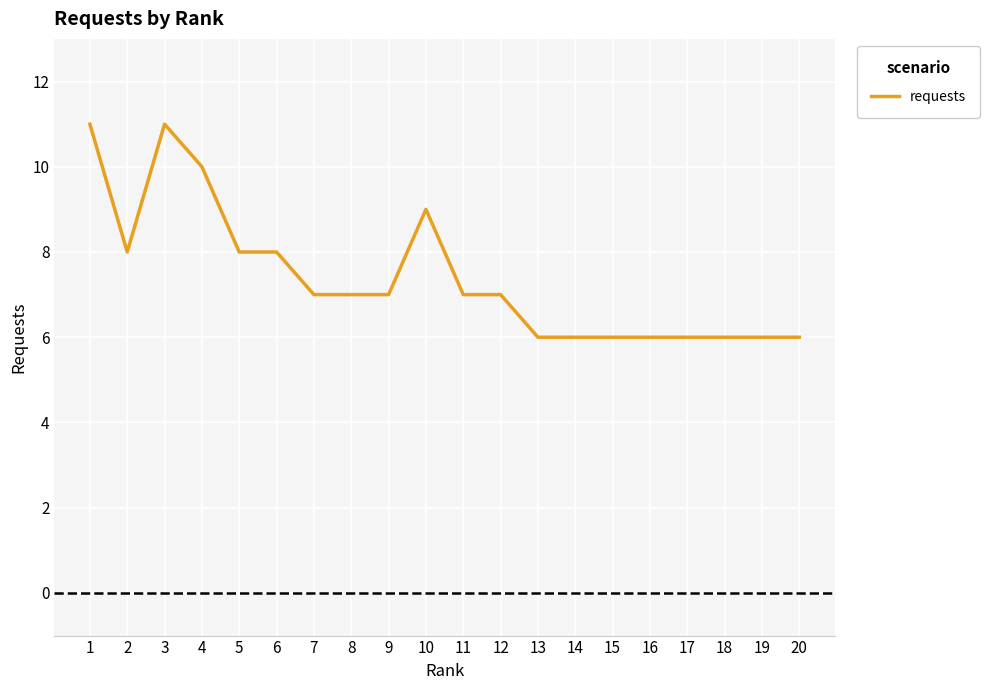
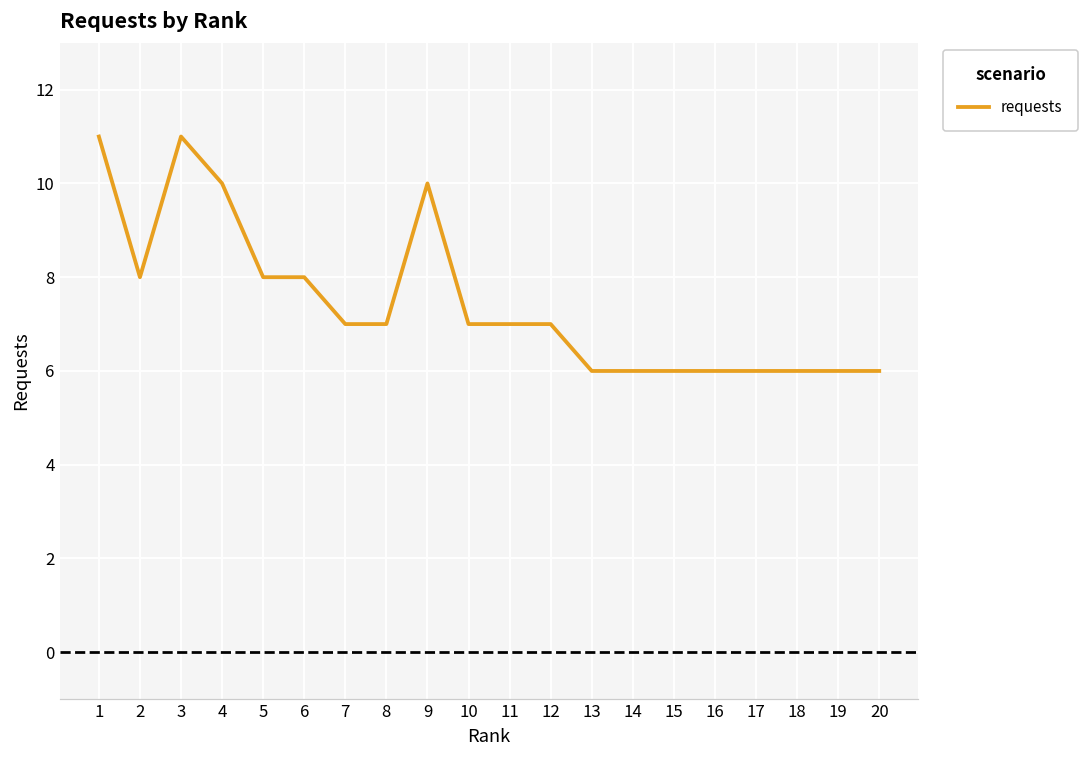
  {
    "1": 11,
    "2": 8,
    "3": 11,
    "4": 10,
    "5": 8,
    "6": 8,
    "7": 7,
    "8": 7,
-   "9": 7,
-   "10": 9,
+   "9": 10,
+   "10": 7,
    "11": 7,
    "12": 7,
    "13": 6,
    "14": 6,
    "15": 6,
    "16": 6,
    "17": 6,
    "18": 6,
    "19": 6,
    "20": 6
  }
